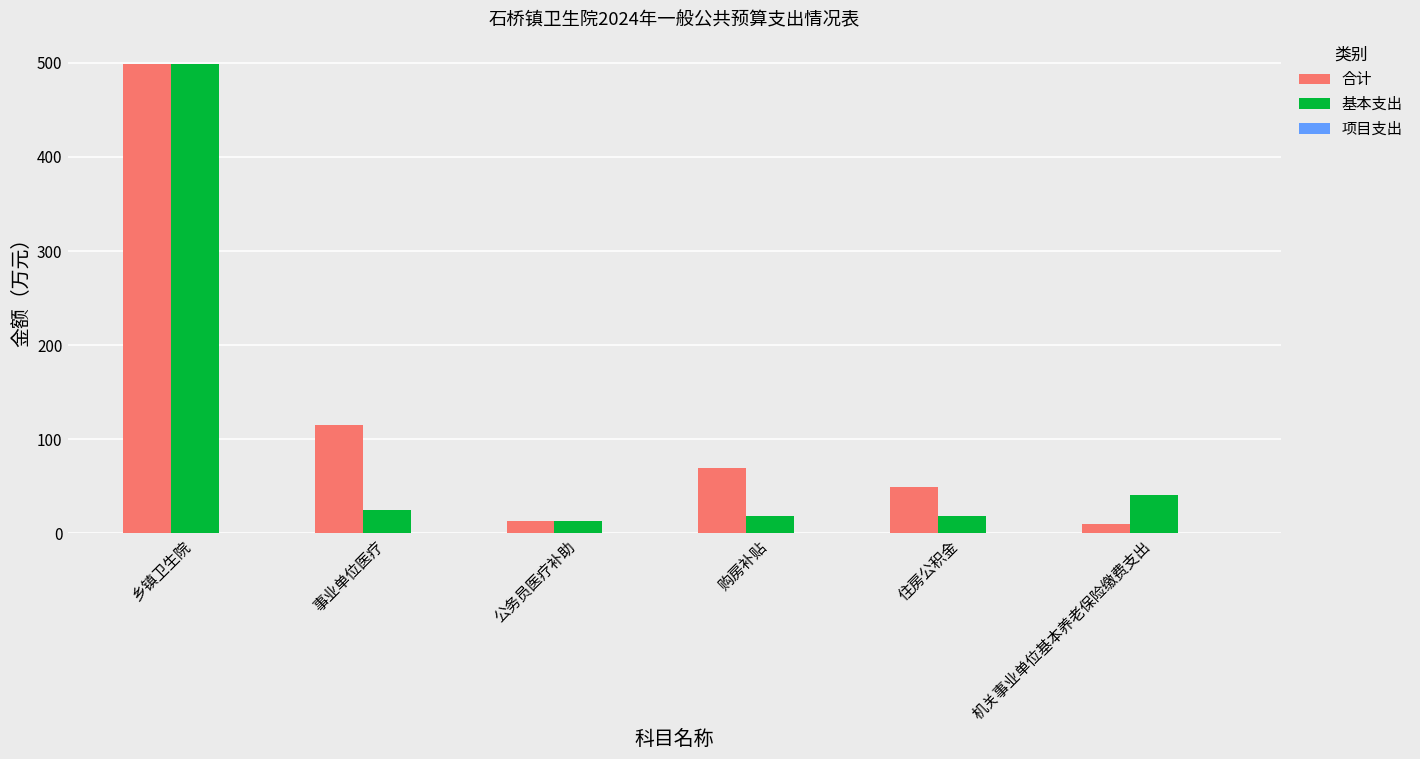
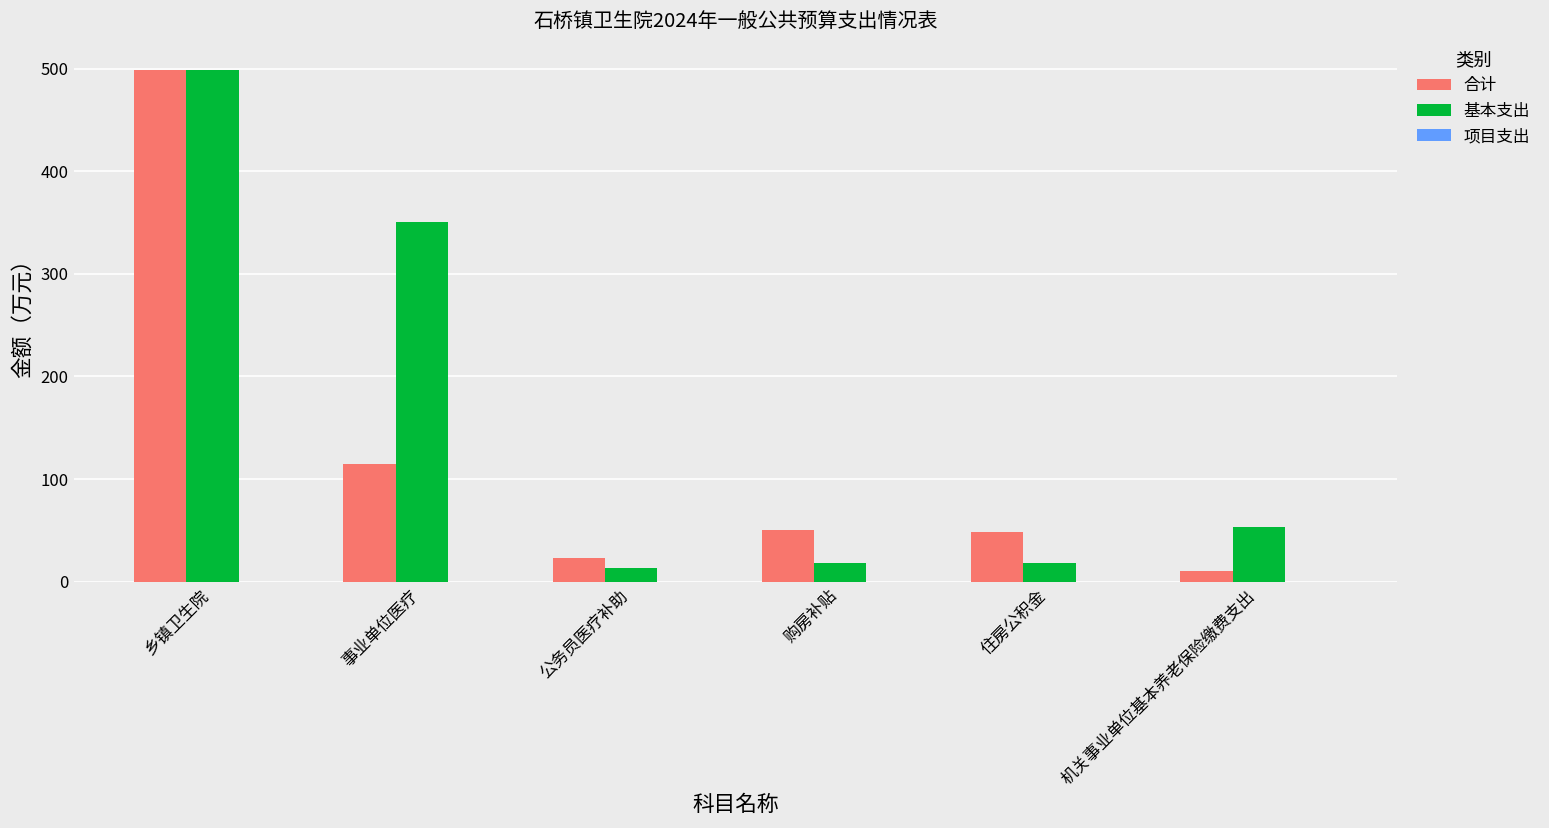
  {
    "合计": {
      "乡镇卫生院": 500,
      "事业单位医疗": 120,
-     "公务员医疗补助": 10,
-     "购房补贴": 70,
+     "公务员医疗补助": 20,
+     "购房补贴": 50,
      "住房公积金": 50,
      "机关事业单位基本养老保险缴费支出": 10
    },
    "基本支出": {
      "乡镇卫生院": 500,
-     "事业单位医疗": 30,
+     "事业单位医疗": 350,
      "公务员医疗补助": 10,
      "购房补贴": 20,
      "住房公积金": 20,
-     "机关事业单位基本养老保险缴费支出": 40
+     "机关事业单位基本养老保险缴费支出": 50
    },
    "项目支出": {
      "乡镇卫生院": 0,
      "事业单位医疗": 0,
      "公务员医疗补助": 0,
      "购房补贴": 0,
      "住房公积金": 0,
      "机关事业单位基本养老保险缴费支出": 0
    }
  }
